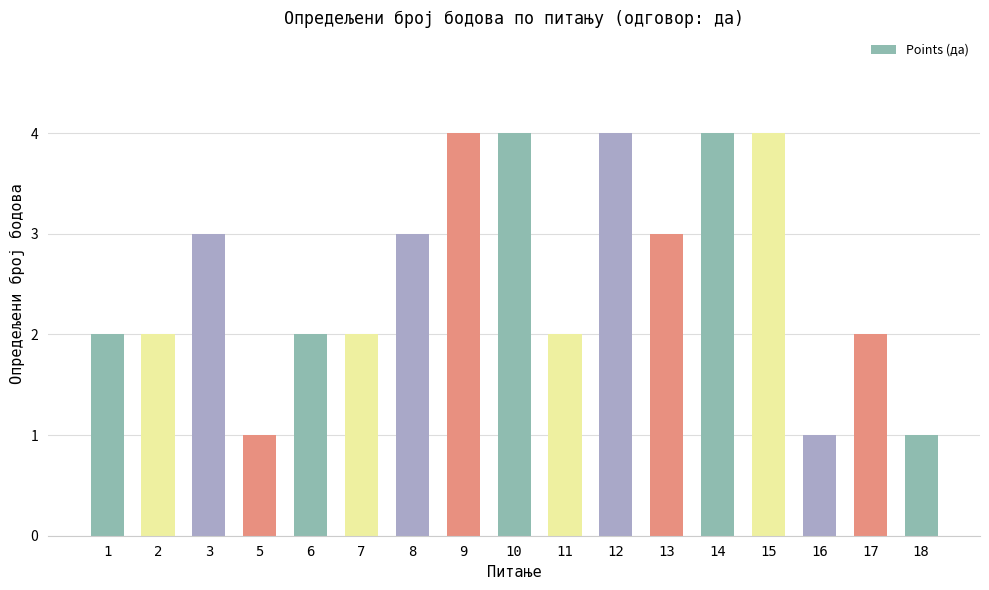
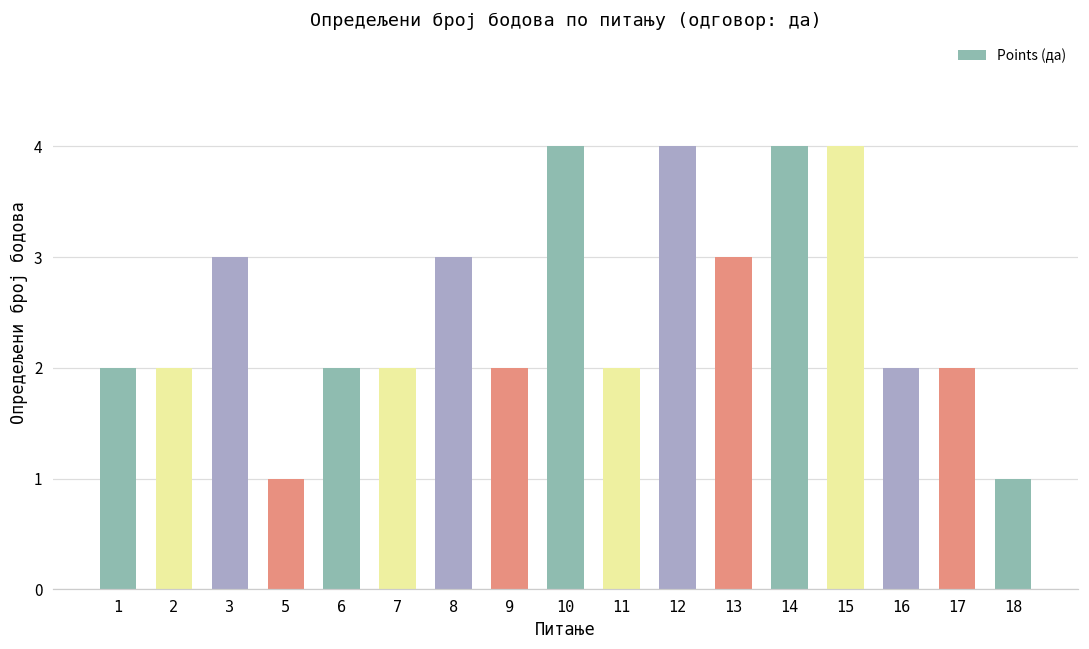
  {
    "1": 2,
    "2": 2,
    "3": 3,
    "5": 1,
    "6": 2,
    "7": 2,
    "8": 3,
-   "9": 4,
+   "9": 2,
    "10": 4,
    "11": 2,
    "12": 4,
    "13": 3,
    "14": 4,
    "15": 4,
-   "16": 1,
+   "16": 2,
    "17": 2,
    "18": 1
  }
